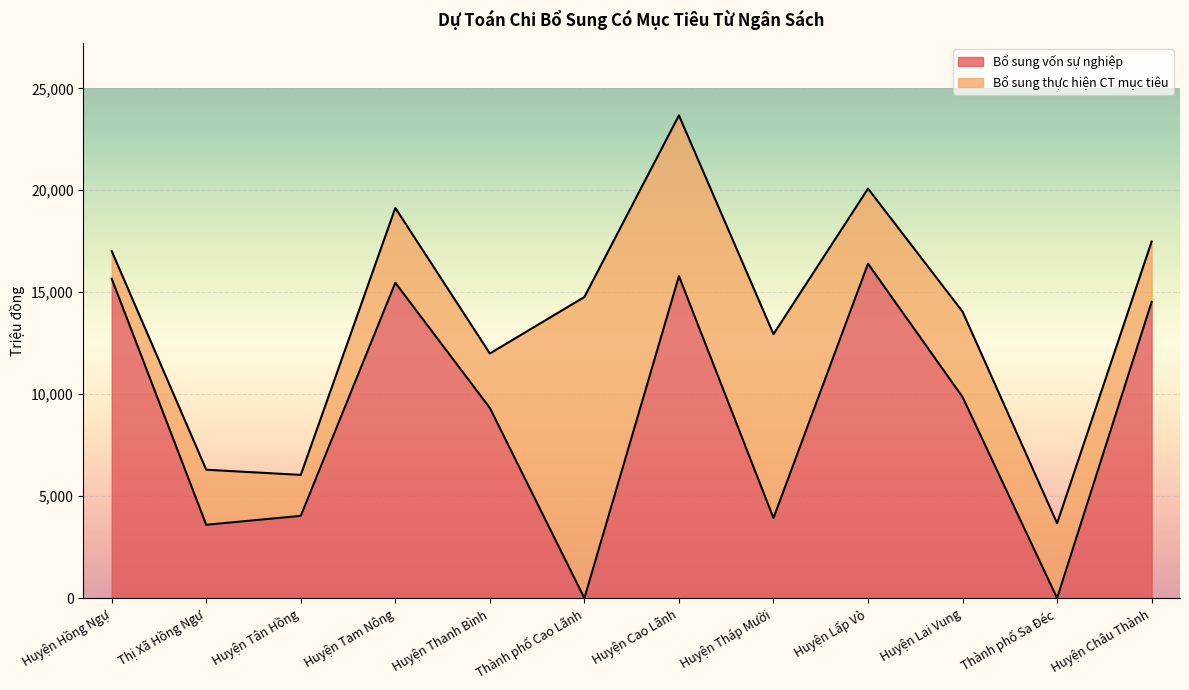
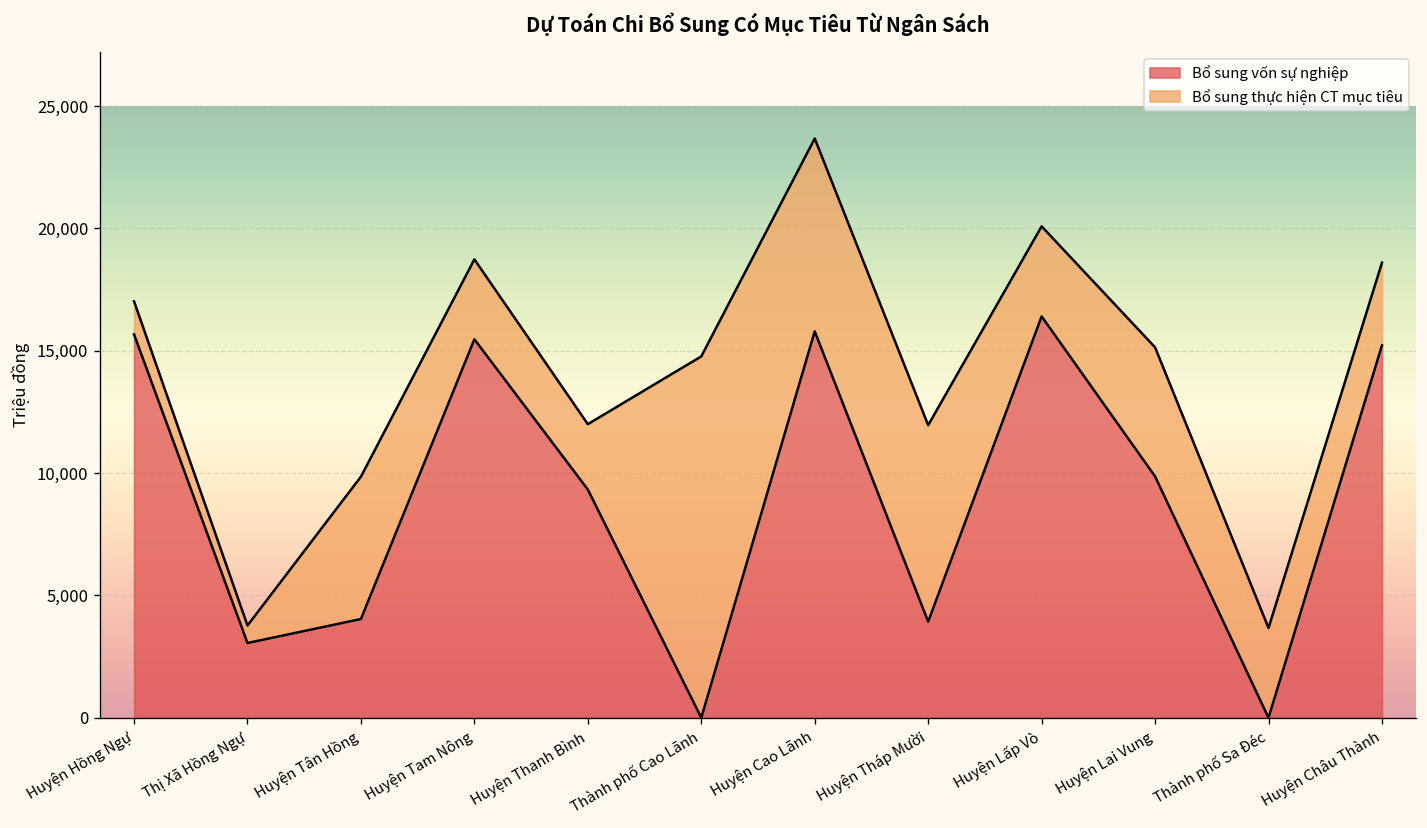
  {
    "Bổ sung vốn sự nghiệp": {
      "Huyện Hồng Ngự": "15,700",
-     "Thị Xã Hồng Ngự": "3,600",
+     "Thị Xã Hồng Ngự": "3,100",
      "Huyện Tân Hồng": "4,000",
      "Huyện Tam Nông": "15,500",
      "Huyện Thanh Bình": "9,300",
      "Thành phố Cao Lãnh": "0",
      "Huyện Cao Lãnh": "15,800",
      "Huyện Tháp Mười": "3,900",
      "Huyện Lấp Vò": "16,400",
      "Huyện Lai Vung": "9,900",
      "Thành phố Sa Đéc": "0",
-     "Huyện Châu Thành": "14,500"
+     "Huyện Châu Thành": "15,200"
    },
    "Bổ sung thực hiện CT mục tiêu": {
      "Huyện Hồng Ngự": "1,400",
-     "Thị Xã Hồng Ngự": "2,700",
-     "Huyện Tân Hồng": "2,000",
-     "Huyện Tam Nông": "3,700",
+     "Thị Xã Hồng Ngự": "700",
+     "Huyện Tân Hồng": "5,800",
+     "Huyện Tam Nông": "3,300",
      "Huyện Thanh Bình": "2,700",
      "Thành phố Cao Lãnh": "14,800",
      "Huyện Cao Lãnh": "7,900",
-     "Huyện Tháp Mười": "9,000",
+     "Huyện Tháp Mười": "8,000",
      "Huyện Lấp Vò": "3,700",
-     "Huyện Lai Vung": "4,200",
+     "Huyện Lai Vung": "5,300",
      "Thành phố Sa Đéc": "3,700",
-     "Huyện Châu Thành": "3,000"
+     "Huyện Châu Thành": "3,400"
    }
  }
